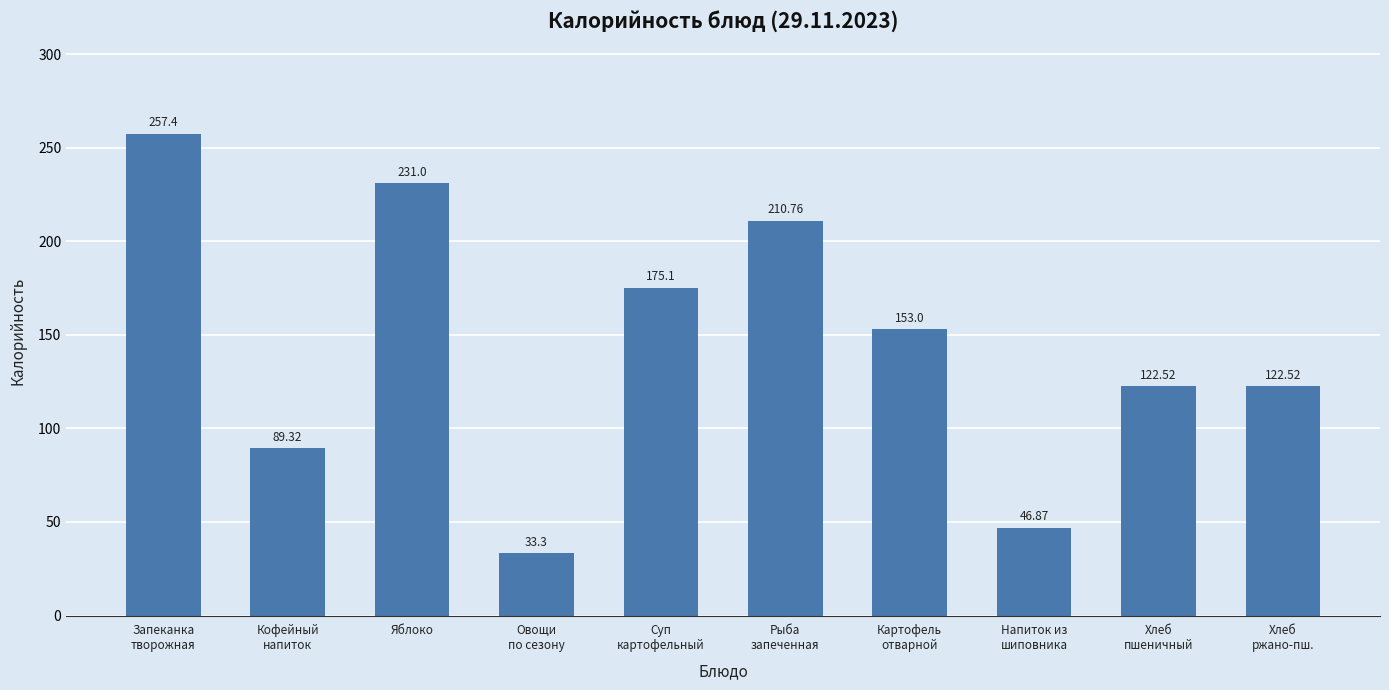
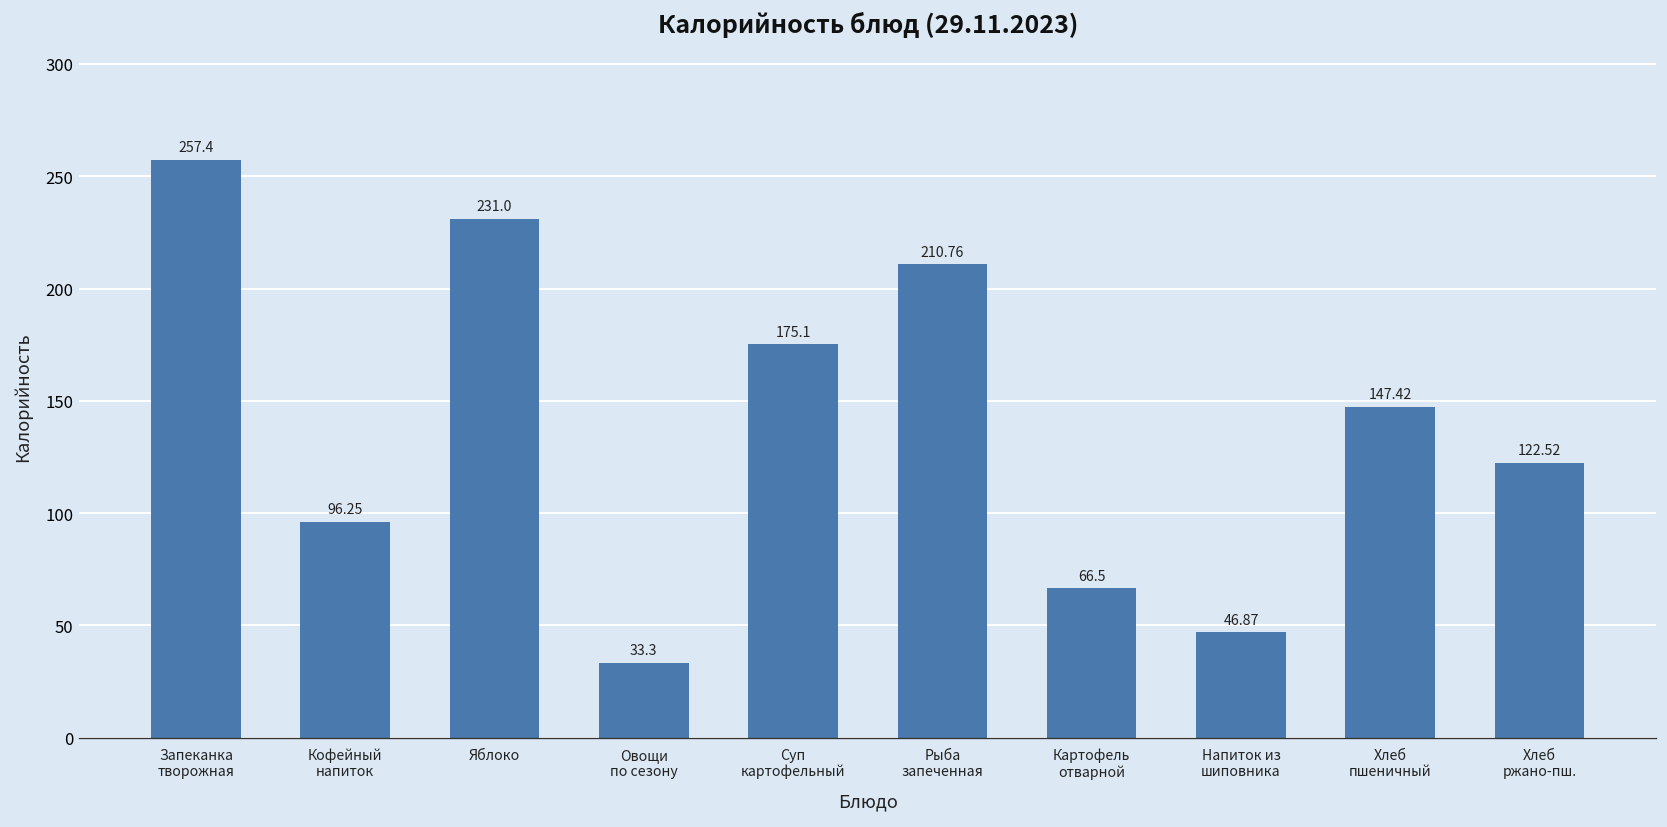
  {
    "Запеканка творожная": 257.4,
-   "Кофейный напиток": 89.32,
+   "Кофейный напиток": 96.25,
    "Яблоко": 231.0,
    "Овощи по сезону": 33.3,
    "Суп картофельный": 175.1,
    "Рыба запеченная": 210.76,
-   "Картофель отварной": 153.0,
+   "Картофель отварной": 66.5,
    "Напиток из шиповника": 46.87,
-   "Хлеб пшеничный": 122.52,
+   "Хлеб пшеничный": 147.42,
    "Хлеб ржано-пш.": 122.52
  }
